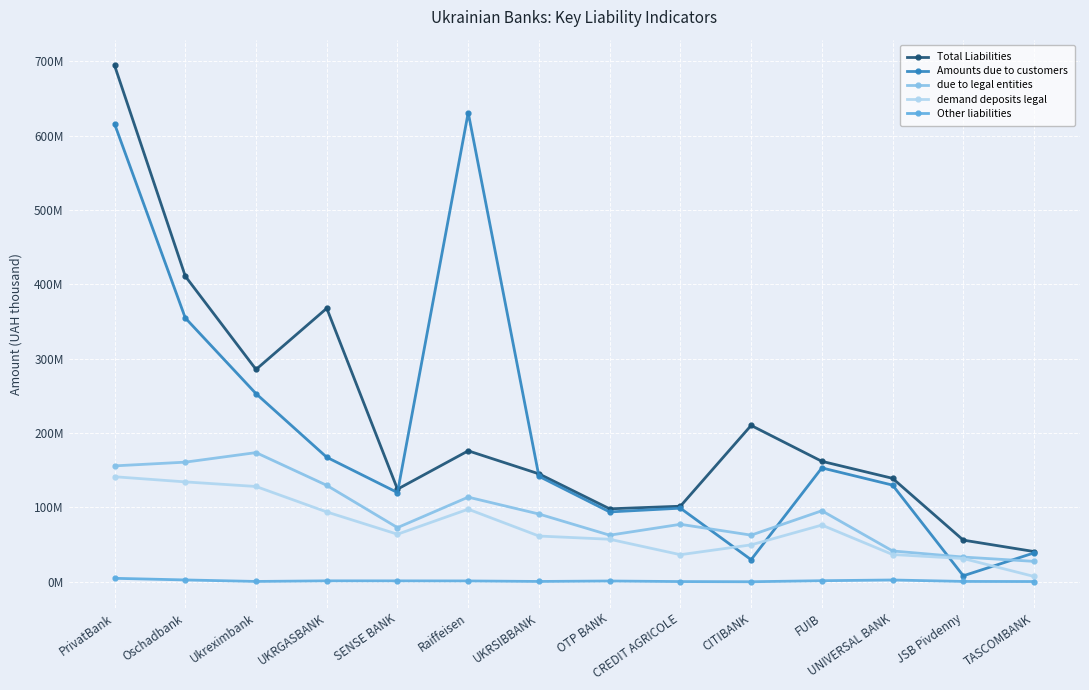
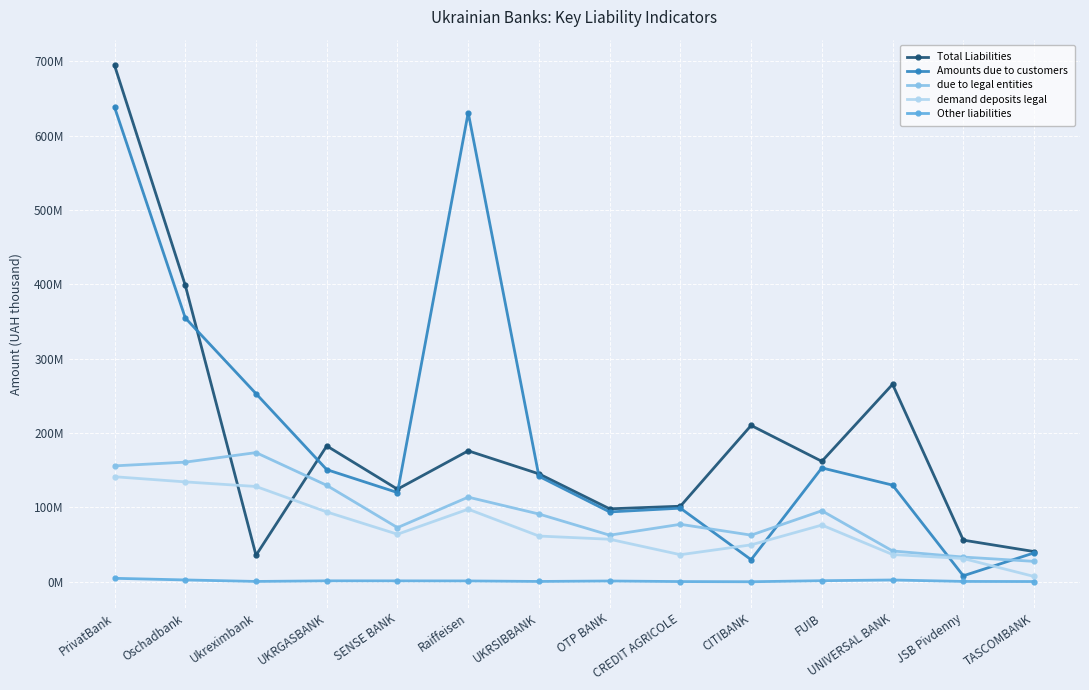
  {
    "Total Liabilities": {
      "PrivatBank": 690000000,
-     "Oschadbank": 410000000,
-     "Ukreximbank": 290000000,
-     "UKRGASBANK": 370000000,
+     "Oschadbank": 400000000,
+     "Ukreximbank": 40000000,
+     "UKRGASBANK": 180000000,
      "SENSE BANK": 120000000,
      "Raiffeisen": 180000000,
      "OTP BANK": 100000000,
      "CITIBANK": 210000000,
      "FUIB": 160000000,
-     "UNIVERSAL BANK": 140000000,
+     "UNIVERSAL BANK": 270000000,
      "JSB Pivdenny": 60000000
    },
    "Amounts due to customers": {
-     "PrivatBank": 620000000,
+     "PrivatBank": 640000000,
      "Oschadbank": 350000000,
      "Ukreximbank": 250000000,
-     "UKRGASBANK": 170000000,
+     "UKRGASBANK": 150000000,
      "SENSE BANK": 120000000,
      "Raiffeisen": 630000000,
      "OTP BANK": 90000000,
      "CITIBANK": 30000000,
      "FUIB": 150000000,
      "UNIVERSAL BANK": 130000000,
      "JSB Pivdenny": 10000000
    }
  }
